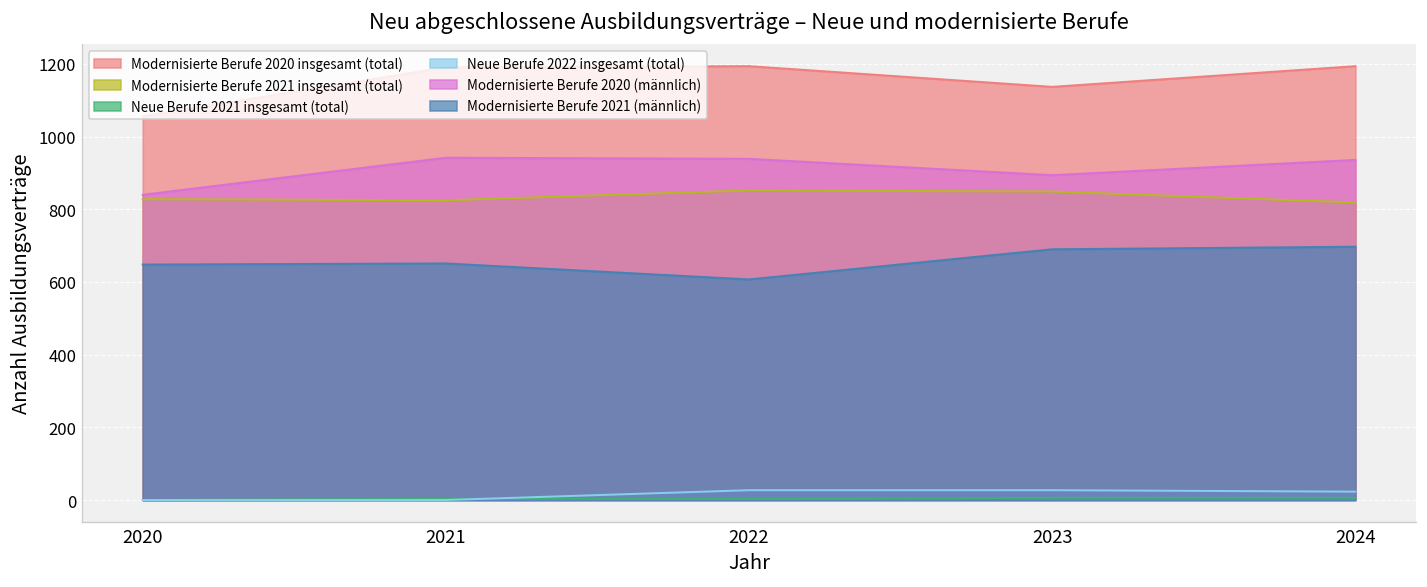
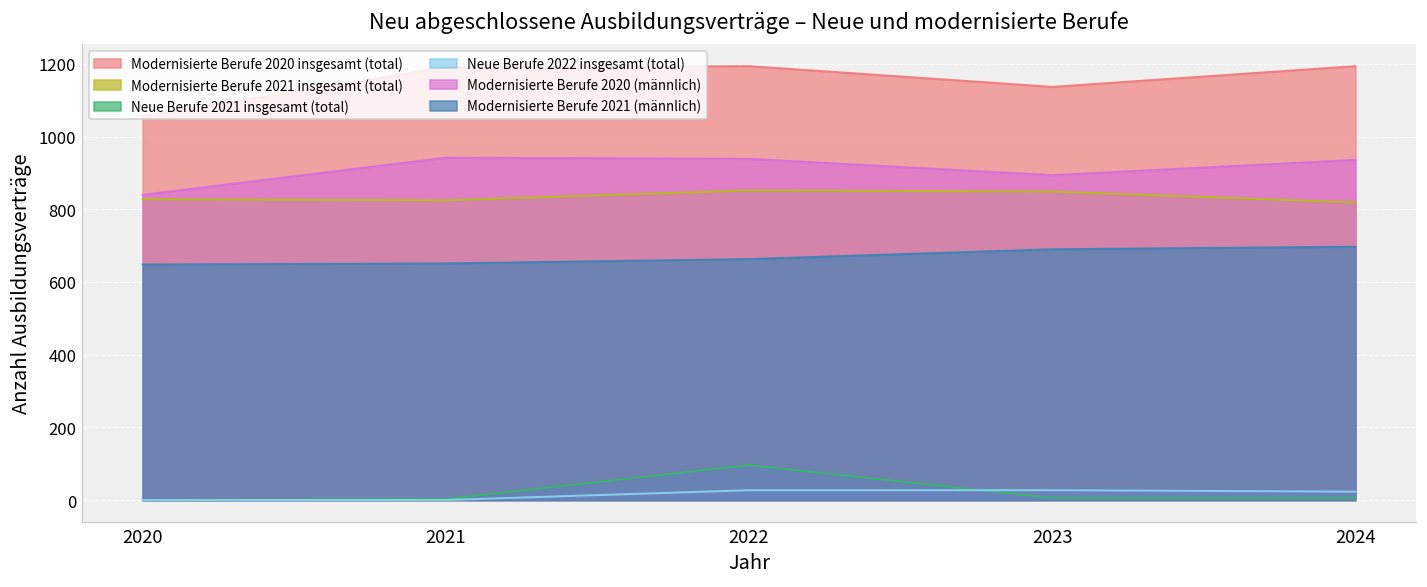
  {
    "Modernisierte Berufe 2020 insgesamt (total)": {
      "2020": 1060,
      "2022": 1190,
      "2023": 1140,
      "2024": 1190
    },
    "Modernisierte Berufe 2021 insgesamt (total)": {
      "2020": 830,
      "2021": 830,
      "2022": 850,
      "2023": 850,
      "2024": 820
    },
    "Neue Berufe 2021 insgesamt (total)": {
-     "2022": 0,
+     "2022": 100,
      "2023": 10,
      "2024": 10
    },
    "Neue Berufe 2022 insgesamt (total)": {
      "2022": 30,
      "2023": 30,
      "2024": 20
    },
    "Modernisierte Berufe 2020 (männlich)": {
      "2020": 840,
      "2021": 940,
      "2022": 940,
      "2023": 890,
      "2024": 940
    },
    "Modernisierte Berufe 2021 (männlich)": {
      "2020": 650,
      "2021": 650,
-     "2022": 610,
+     "2022": 660,
      "2023": 690,
      "2024": 700
    }
  }
